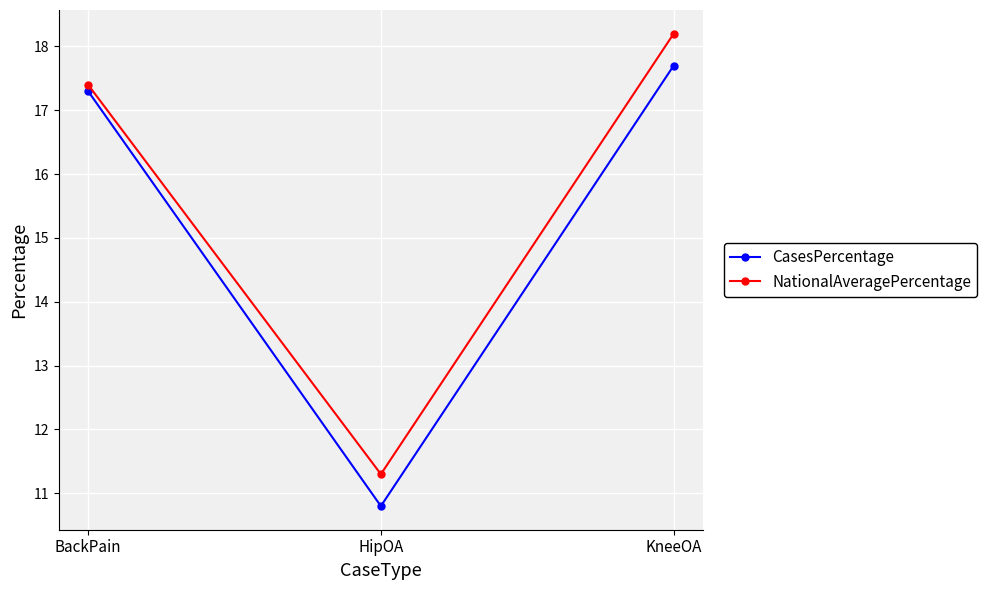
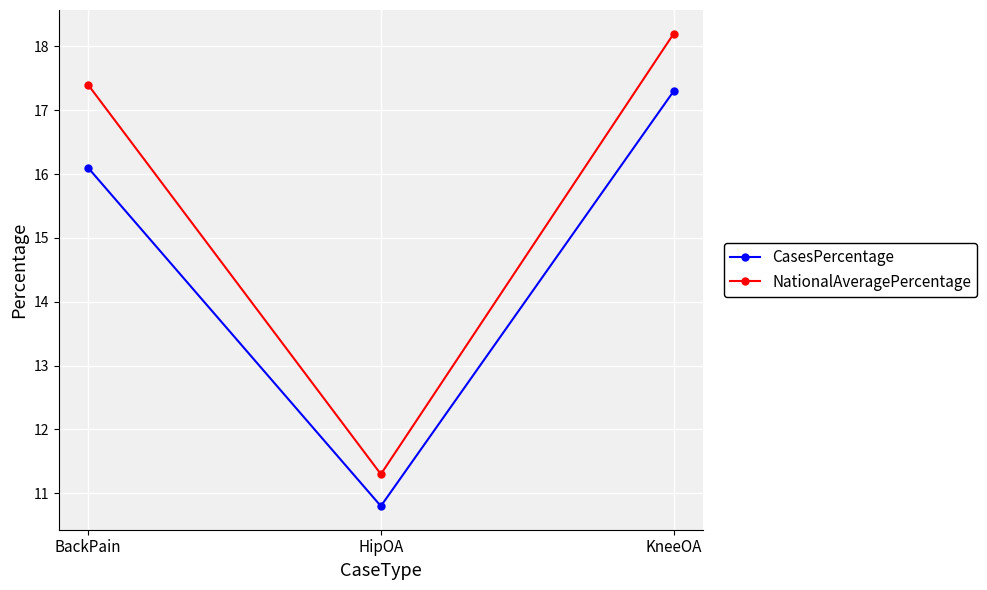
  {
    "CasesPercentage": {
-     "BackPain": 17.3,
+     "BackPain": 16.1,
      "HipOA": 10.8,
-     "KneeOA": 17.7
+     "KneeOA": 17.3
    },
    "NationalAveragePercentage": {
      "BackPain": 17.4,
      "HipOA": 11.3,
      "KneeOA": 18.2
    }
  }
